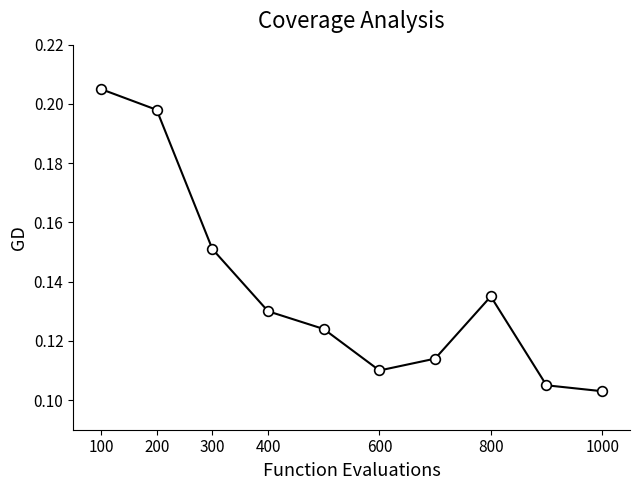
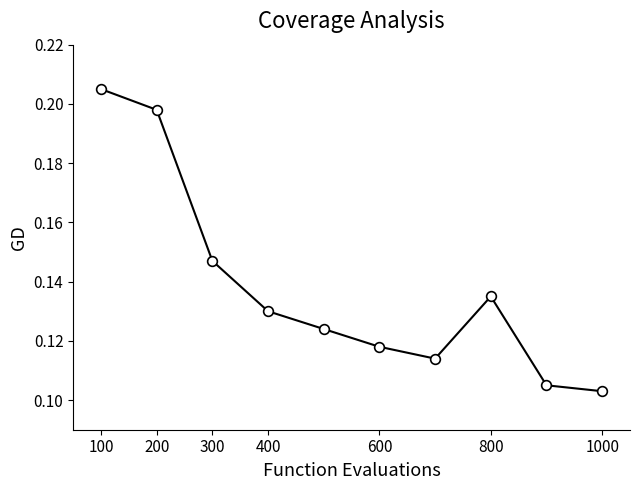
  {
    "100": 0.205,
    "200": 0.198,
-   "300": 0.151,
+   "300": 0.147,
    "400": 0.130,
-   "600": 0.110,
+   "600": 0.118,
    "800": 0.135,
    "1000": 0.103
  }
